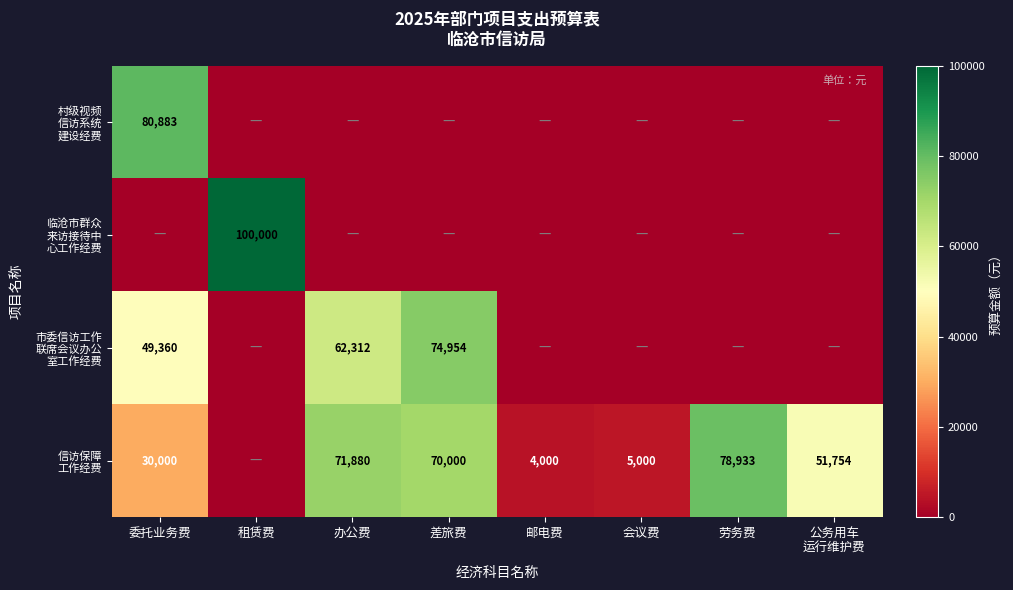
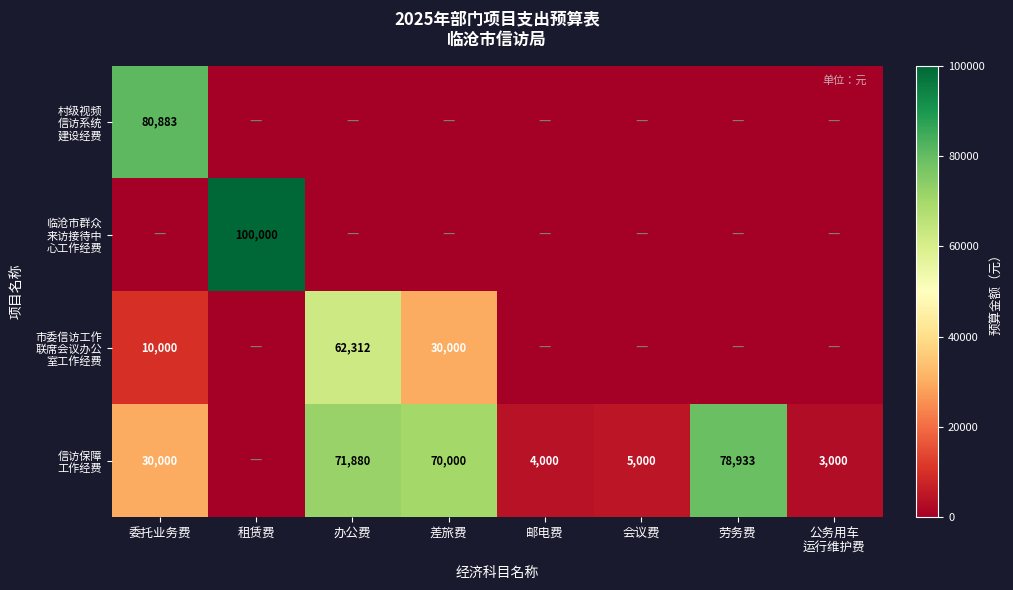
  {
    "村级视频 信访系统 建设经费": {
      "委托业务费": "80,883"
    },
    "临沧市群众 来访接待中 心工作经费": {
      "租赁费": "100,000"
    },
    "市委信访工作 联席会议办公 室工作经费": {
-     "委托业务费": "49,360",
+     "委托业务费": "10,000",
      "办公费": "62,312",
-     "差旅费": "74,954"
+     "差旅费": "30,000"
    },
    "信访保障 工作经费": {
      "委托业务费": "30,000",
      "办公费": "71,880",
      "差旅费": "70,000",
      "邮电费": "4,000",
      "会议费": "5,000",
      "劳务费": "78,933",
-     "公务用车 运行维护费": "51,754"
+     "公务用车 运行维护费": "3,000"
    }
  }
